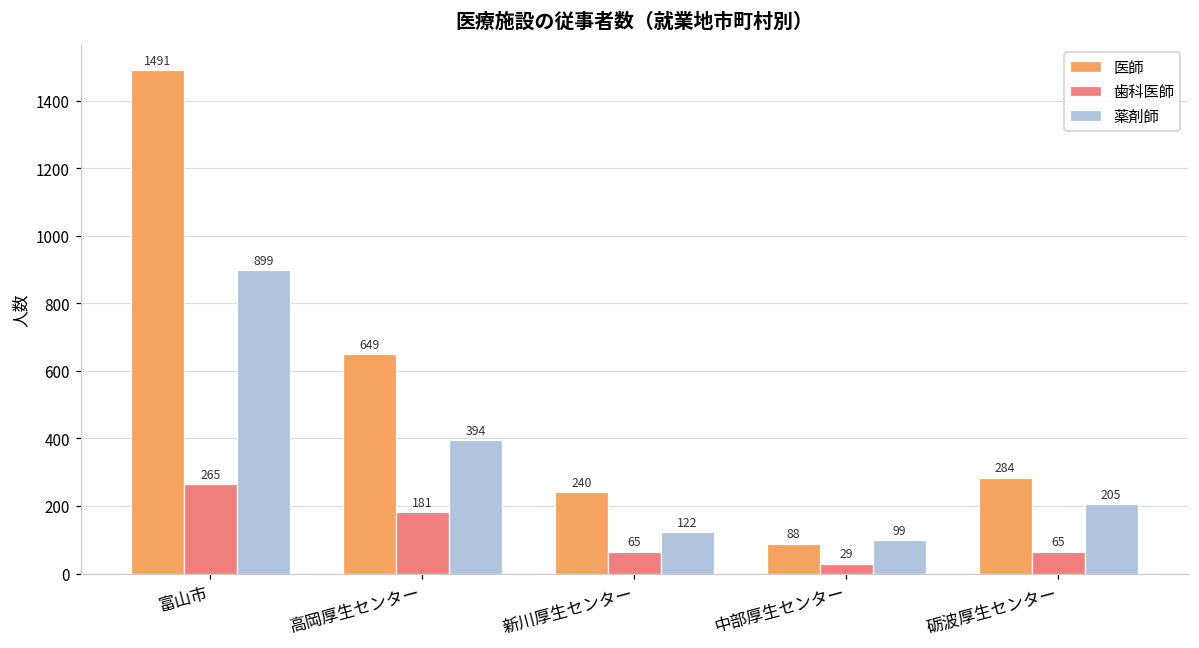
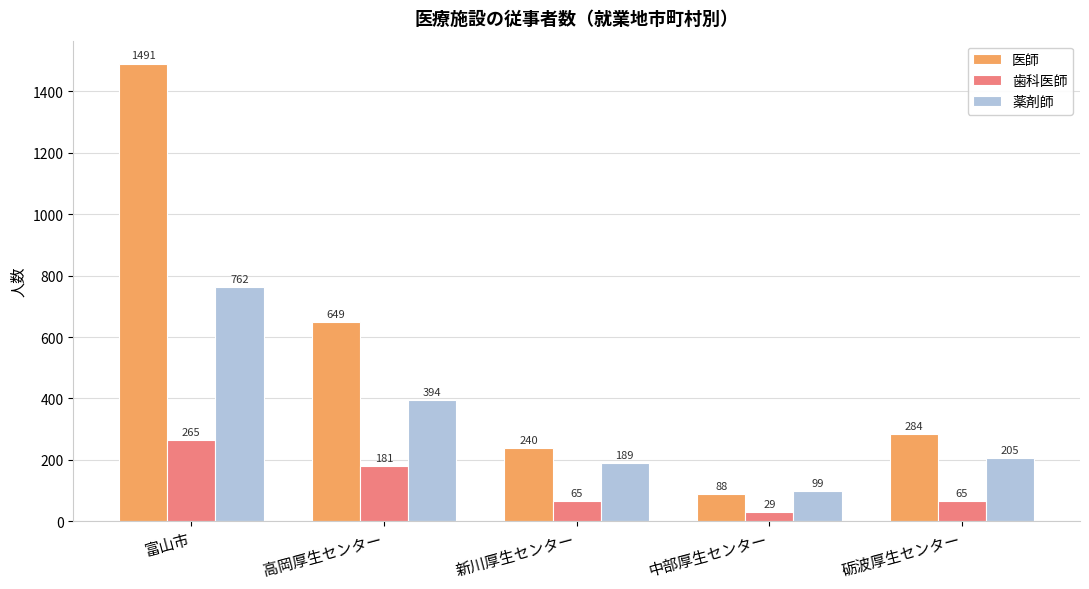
  {
    "薬剤師": {
-     "富山市": 899,
+     "富山市": 762,
      "高岡厚生センター": 394,
-     "新川厚生センター": 122,
+     "新川厚生センター": 189,
      "中部厚生センター": 99,
      "砺波厚生センター": 205
    }
  }
